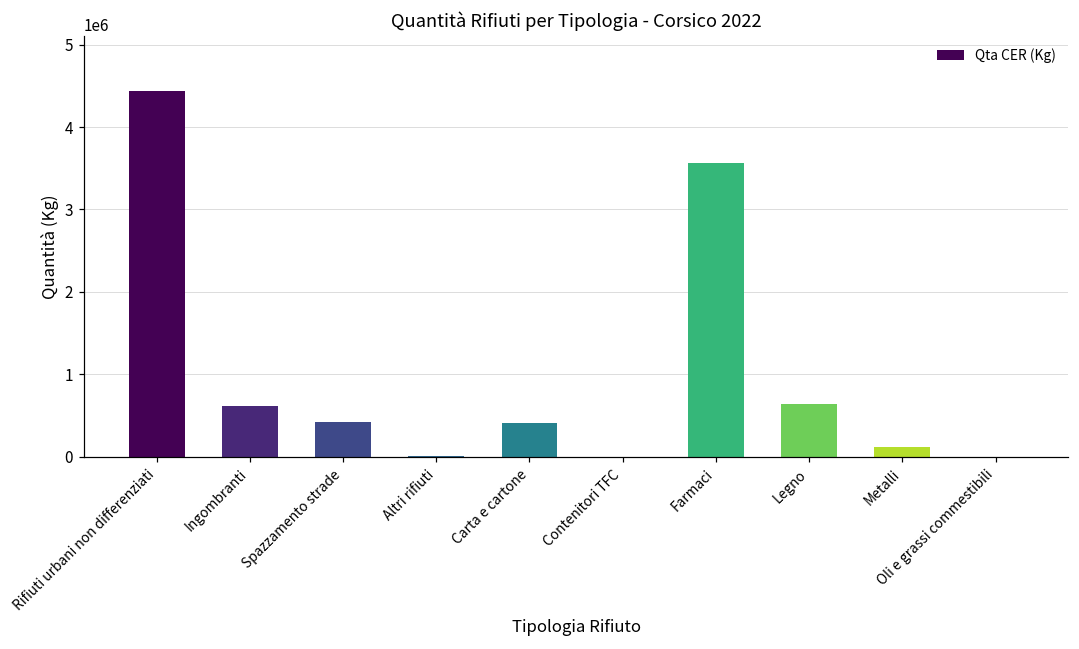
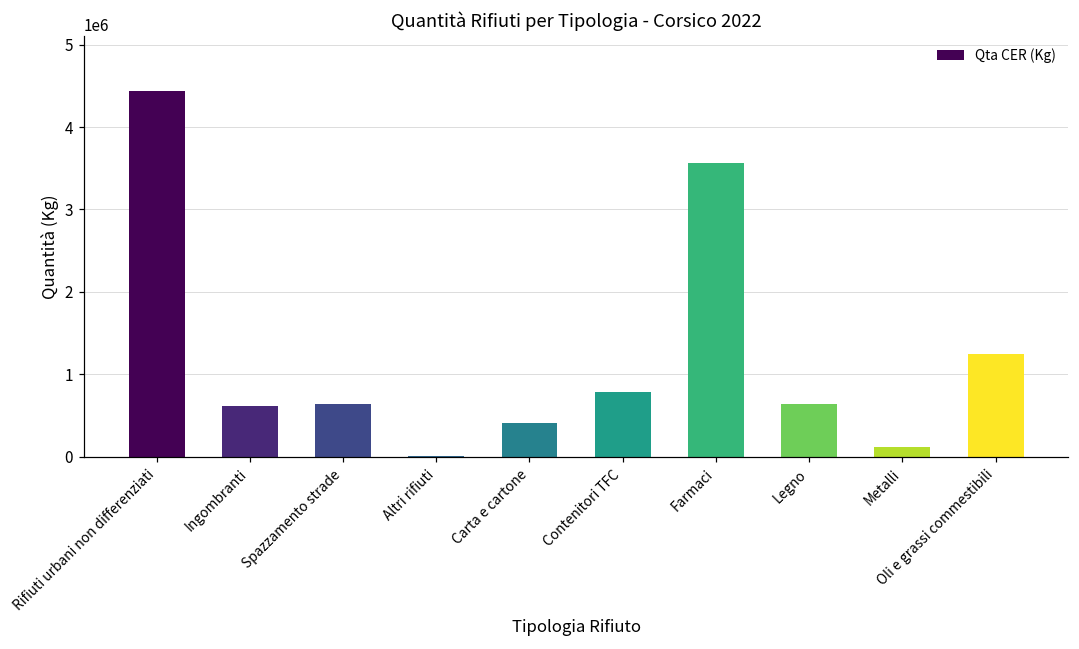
  {
    "Rifiuti urbani non differenziati": 4400000,
    "Ingombranti": 600000,
-   "Spazzamento strade": 400000,
+   "Spazzamento strade": 600000,
    "Carta e cartone": 400000,
-   "Contenitori TFC": 0,
+   "Contenitori TFC": 800000,
    "Farmaci": 3600000,
    "Legno": 600000,
    "Metalli": 100000,
-   "Oli e grassi commestibili": 0
+   "Oli e grassi commestibili": 1200000
  }
